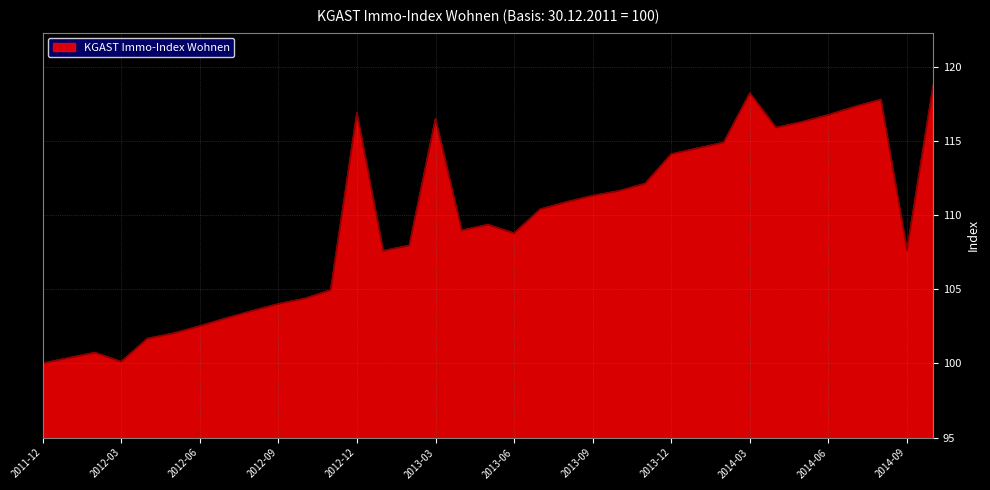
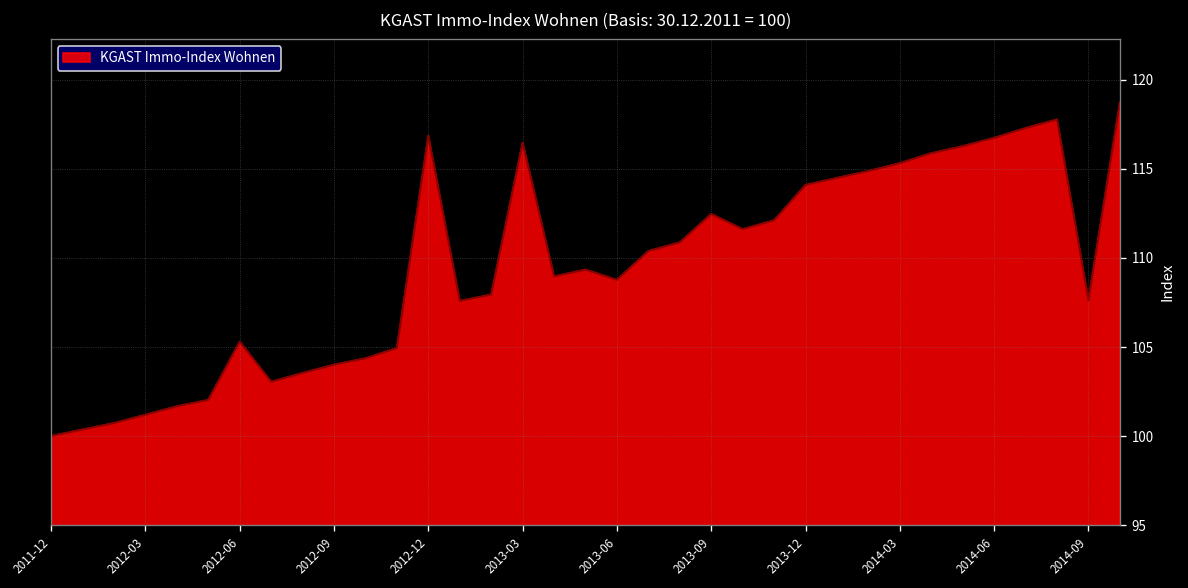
  {
    "2011-12": 100.0,
-   "2012-03": 100.1,
-   "2012-06": 102.5,
+   "2012-03": 101.2,
+   "2012-06": 105.3,
    "2012-09": 104.0,
    "2012-12": 116.9,
    "2013-03": 116.5,
    "2013-06": 108.8,
-   "2013-09": 111.3,
+   "2013-09": 112.5,
    "2013-12": 114.1,
-   "2014-03": 118.2,
+   "2014-03": 115.3,
    "2014-06": 116.7,
    "2014-09": 107.6
  }
